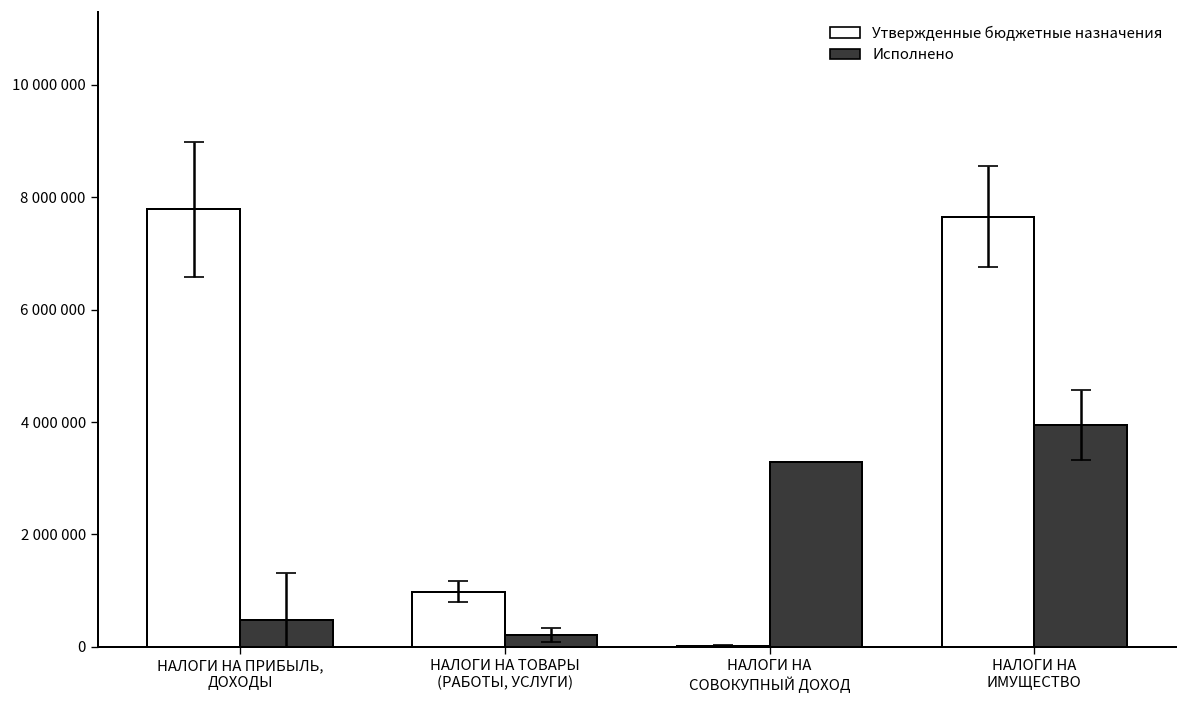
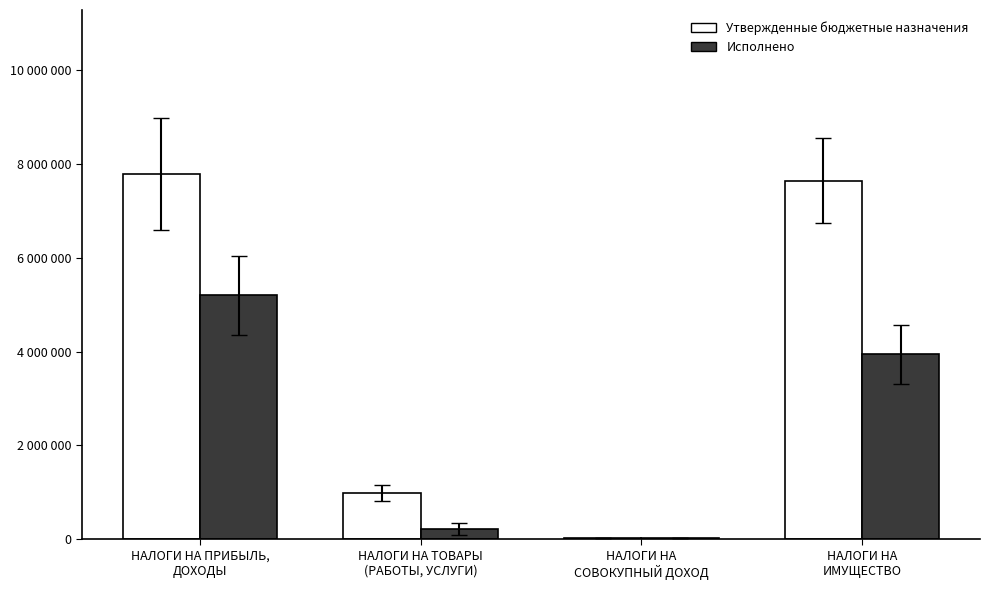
  {
    "Утвержденные бюджетные назначения": {
      "НАЛОГИ НА ПРИБЫЛЬ, ДОХОДЫ": 7800000,
      "НАЛОГИ НА ТОВАРЫ (РАБОТЫ, УСЛУГИ)": 1000000,
      "НАЛОГИ НА ИМУЩЕСТВО": 7600000
    },
    "Исполнено": {
-     "НАЛОГИ НА ПРИБЫЛЬ, ДОХОДЫ": 500000,
+     "НАЛОГИ НА ПРИБЫЛЬ, ДОХОДЫ": 5200000,
      "НАЛОГИ НА ТОВАРЫ (РАБОТЫ, УСЛУГИ)": 200000,
-     "НАЛОГИ НА СОВОКУПНЫЙ ДОХОД": 3300000,
+     "НАЛОГИ НА СОВОКУПНЫЙ ДОХОД": 0,
      "НАЛОГИ НА ИМУЩЕСТВО": 3900000
    }
  }
